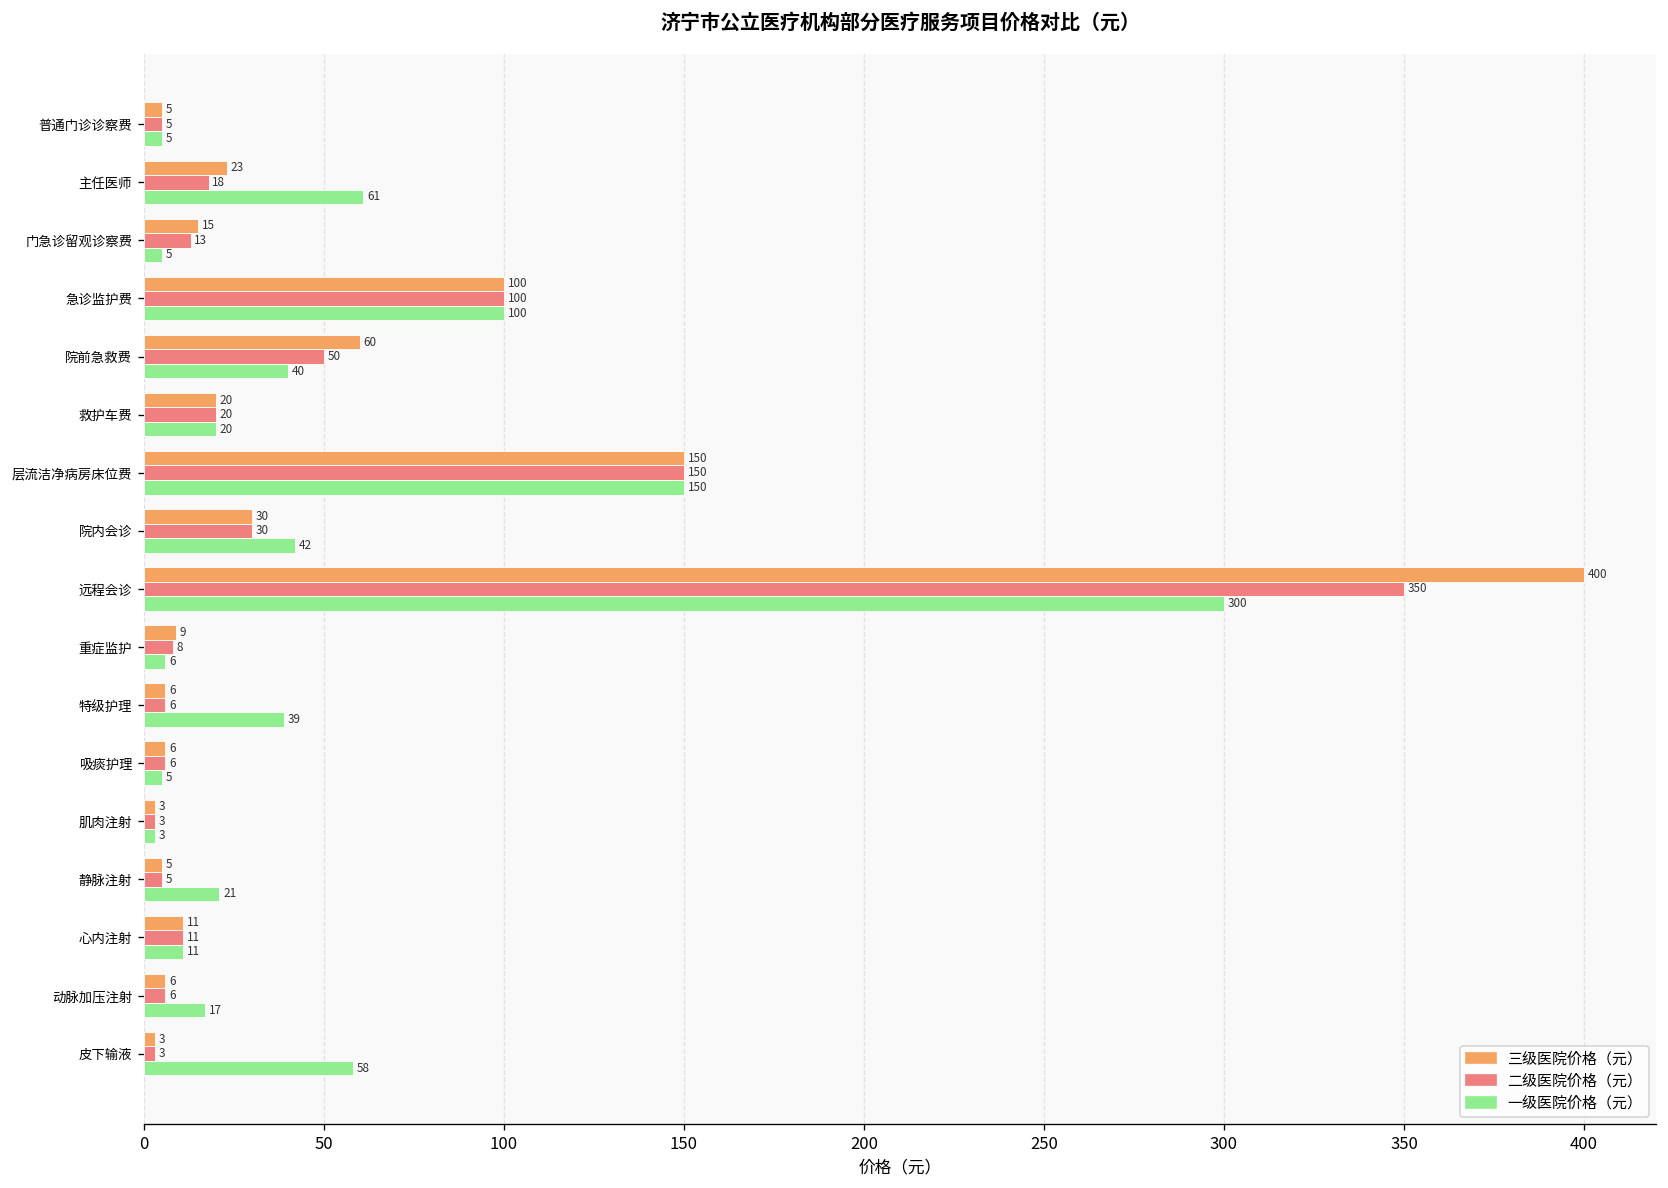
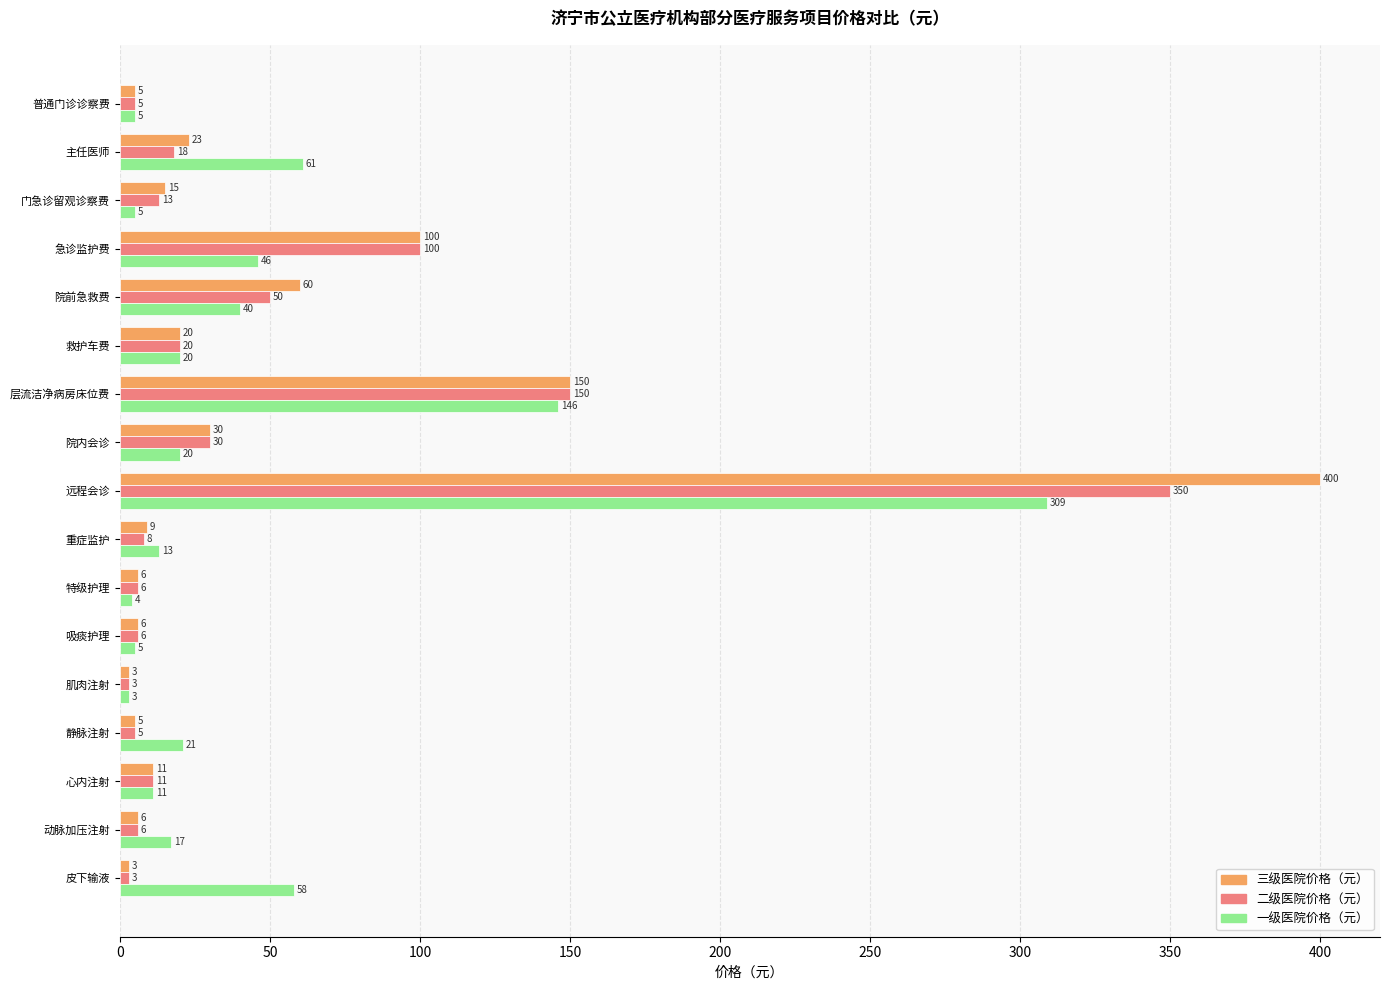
  {
    "一级医院价格（元）": {
      "普通门诊诊察费": 5,
      "主任医师": 61,
      "门急诊留观诊察费": 5,
-     "急诊监护费": 100,
+     "急诊监护费": 46,
      "院前急救费": 40,
      "救护车费": 20,
-     "层流洁净病房床位费": 150,
-     "院内会诊": 42,
-     "远程会诊": 300,
-     "重症监护": 6,
-     "特级护理": 39,
+     "层流洁净病房床位费": 146,
+     "院内会诊": 20,
+     "远程会诊": 309,
+     "重症监护": 13,
+     "特级护理": 4,
      "吸痰护理": 5,
      "肌肉注射": 3,
      "静脉注射": 21,
      "心内注射": 11,
      "动脉加压注射": 17,
      "皮下输液": 58
    }
  }
